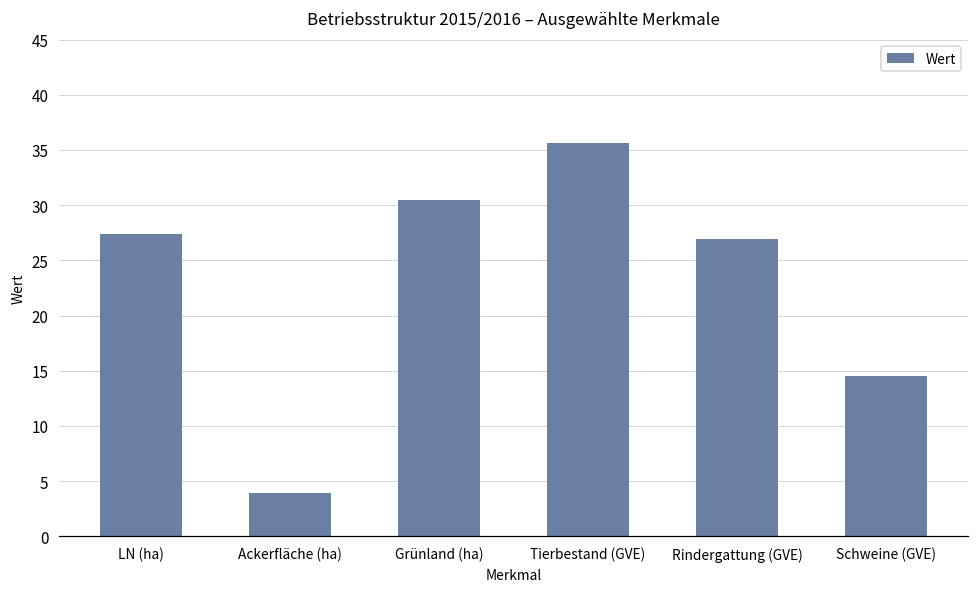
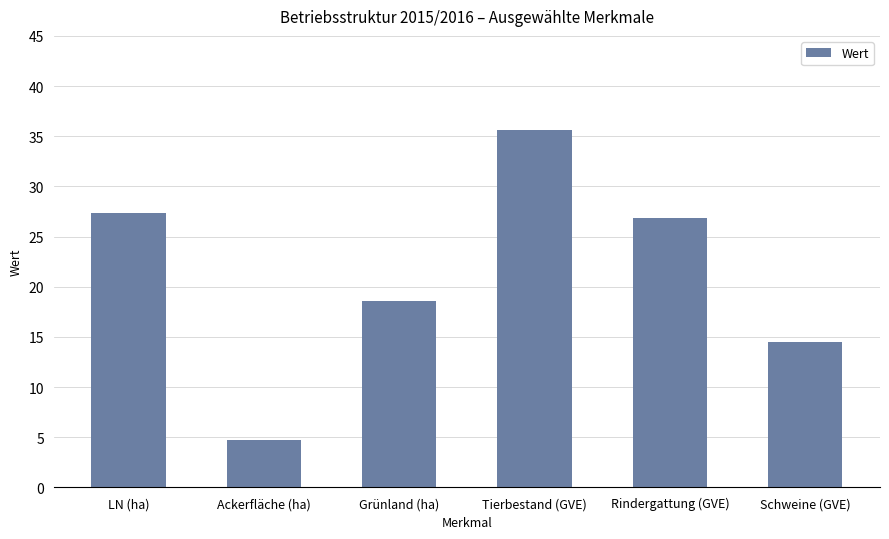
  {
    "LN (ha)": 27.4,
-   "Ackerfläche (ha)": 3.9,
-   "Grünland (ha)": 30.5,
+   "Ackerfläche (ha)": 4.7,
+   "Grünland (ha)": 18.6,
    "Tierbestand (GVE)": 35.6,
    "Rindergattung (GVE)": 26.9,
    "Schweine (GVE)": 14.5
  }
